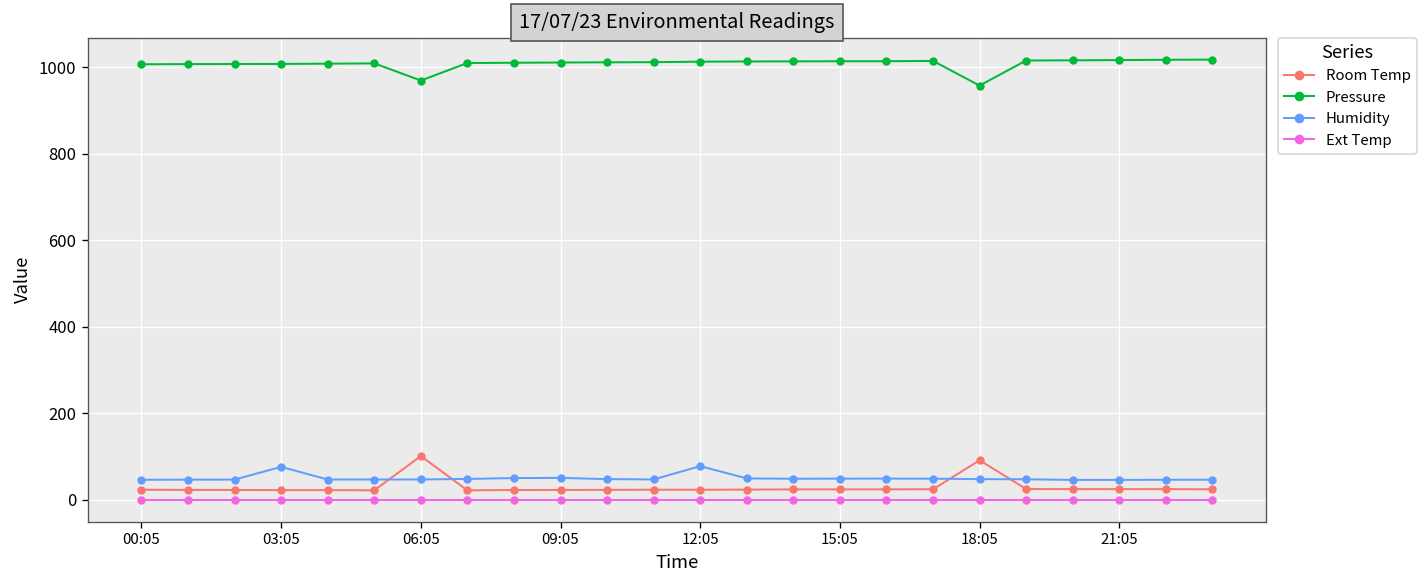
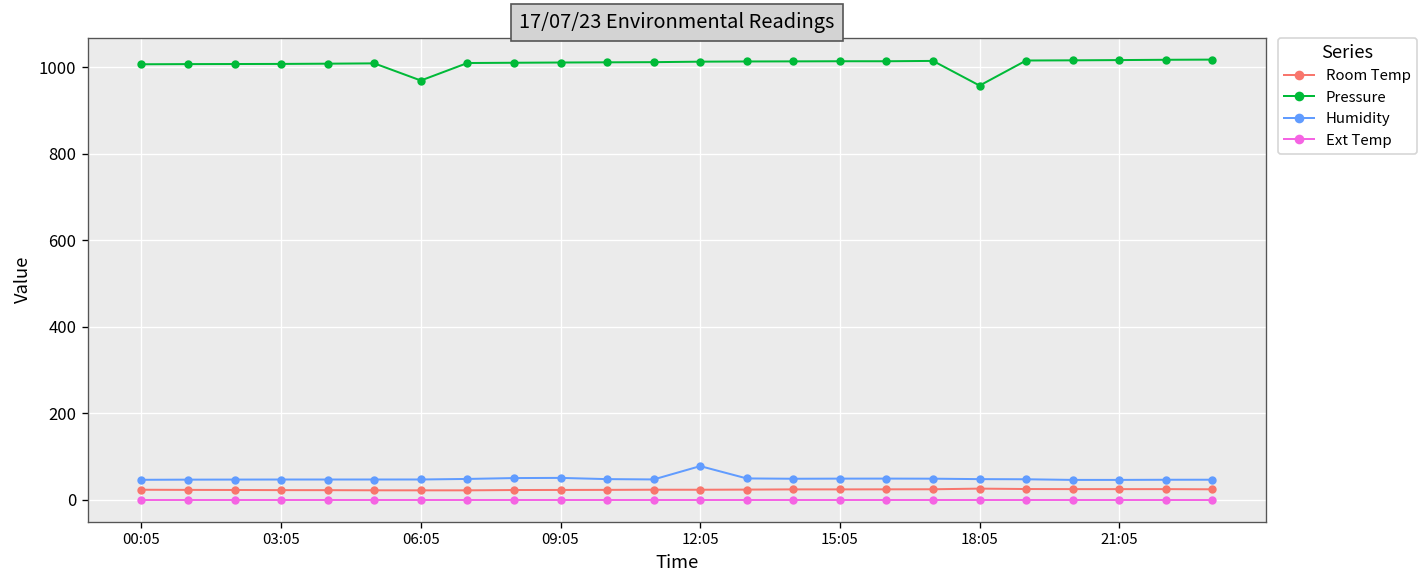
  {
    "Room Temp": {
      "00:05": 20,
      "03:05": 20,
-     "06:05": 100,
+     "06:05": 20,
      "09:05": 20,
      "12:05": 20,
      "15:05": 20,
-     "18:05": 90,
+     "18:05": 30,
      "21:05": 20
    },
    "Pressure": {
      "00:05": 1010,
      "03:05": 1010,
      "06:05": 970,
      "09:05": 1010,
      "12:05": 1010,
      "15:05": 1010,
      "18:05": 960,
      "21:05": 1020
    },
    "Humidity": {
      "00:05": 50,
-     "03:05": 80,
+     "03:05": 50,
      "06:05": 50,
      "09:05": 50,
      "12:05": 80,
      "15:05": 50,
      "18:05": 50,
      "21:05": 50
    },
    "Ext Temp": {
      "00:05": 0,
      "03:05": 0,
      "06:05": 0,
      "09:05": 0,
      "12:05": 0,
      "15:05": 0,
      "18:05": 0,
      "21:05": 0
    }
  }
